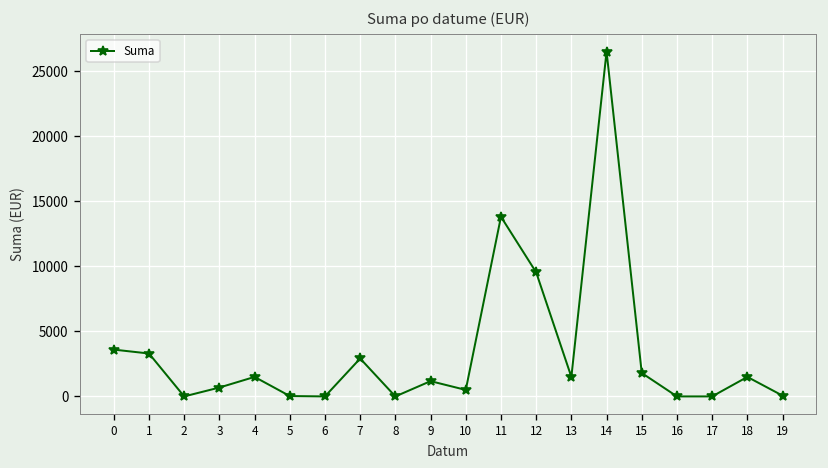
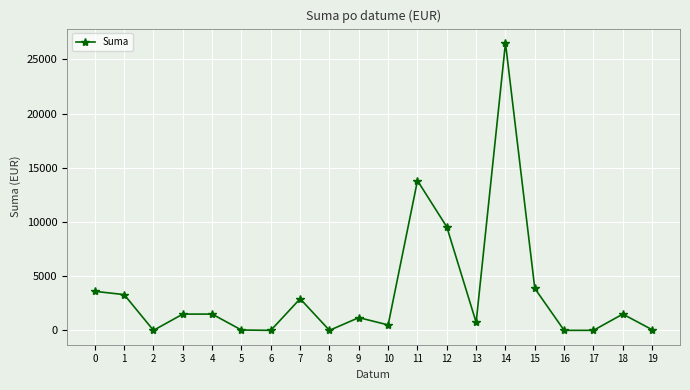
  {
    "0": 3600,
    "1": 3300,
    "2": 0,
-   "3": 700,
+   "3": 1500,
    "4": 1500,
    "5": 0,
    "6": 0,
    "7": 2900,
    "8": 0,
    "9": 1200,
    "10": 500,
    "11": 13800,
    "12": 9500,
-   "13": 1500,
+   "13": 700,
    "14": 26500,
-   "15": 1800,
+   "15": 3900,
    "16": 0,
    "17": 0,
    "18": 1500,
    "19": 100
  }
